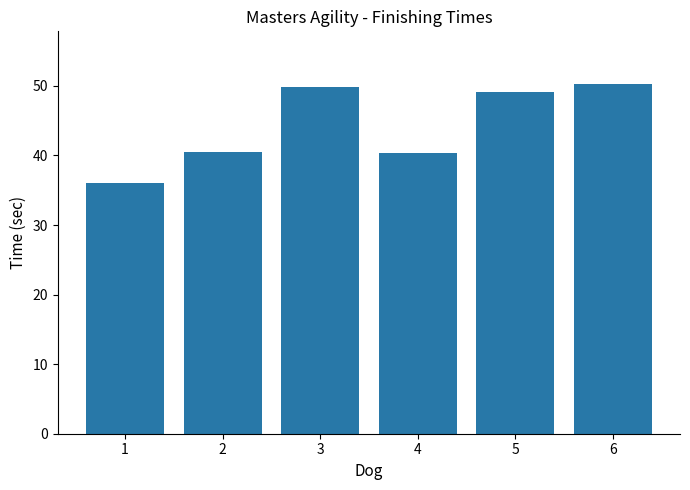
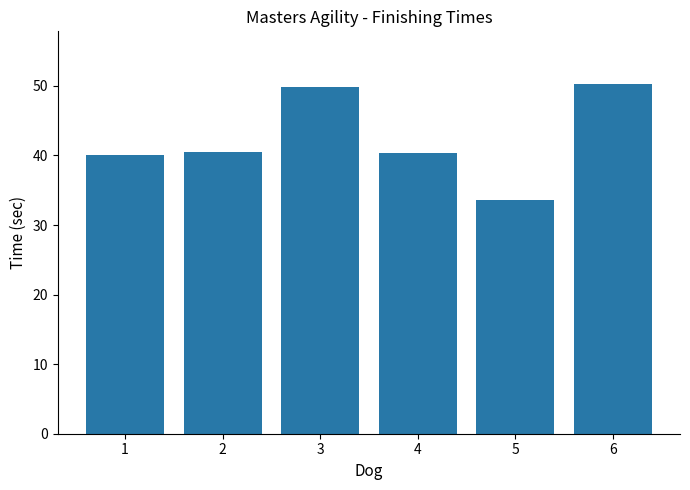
  {
-   "1": 36,
+   "1": 40,
    "2": 41,
    "3": 50,
    "4": 40,
-   "5": 49,
+   "5": 34,
    "6": 50
  }
